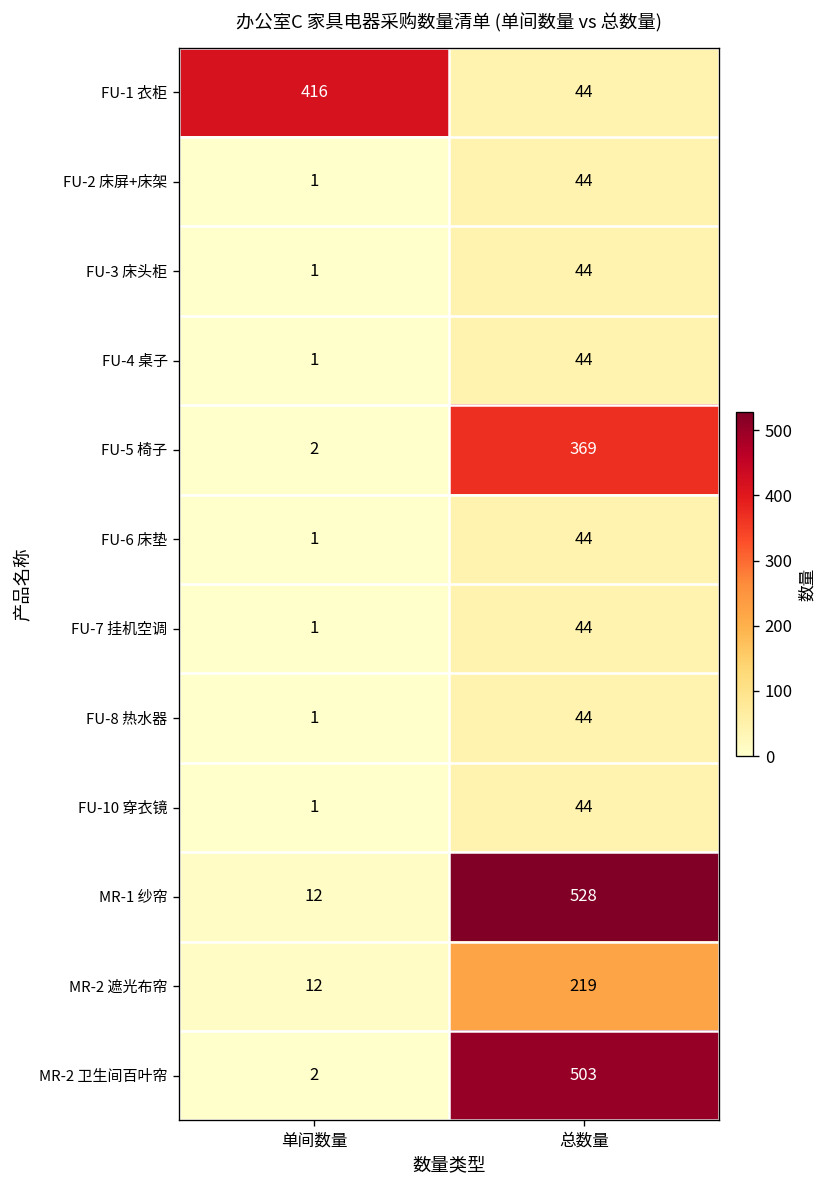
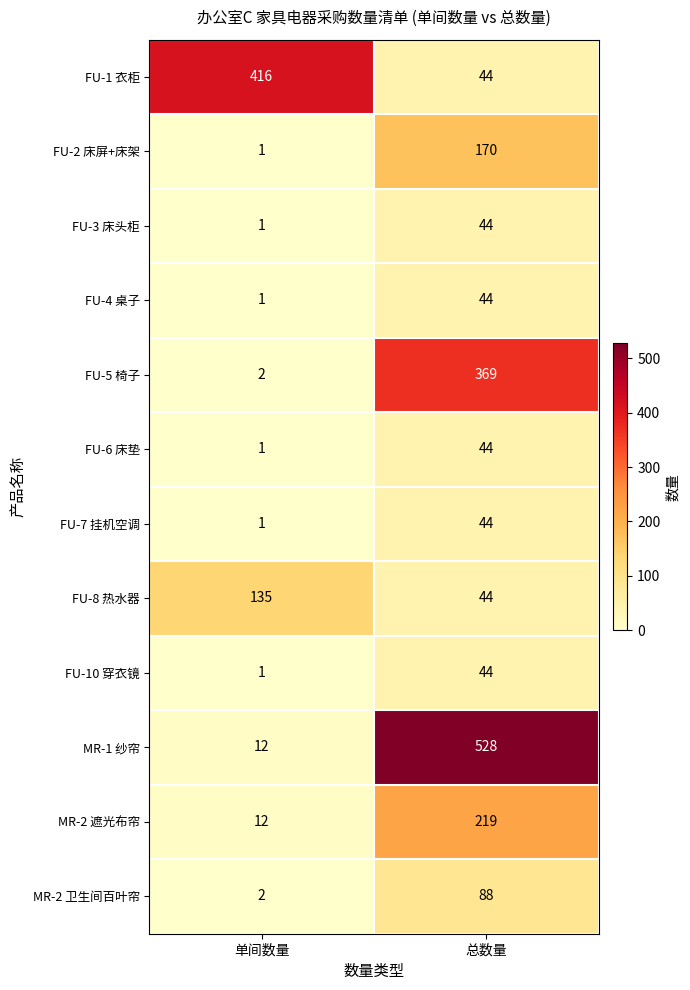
  {
    "FU-1 衣柜": {
      "单间数量": 416,
      "总数量": 44
    },
    "FU-2 床屏+床架": {
      "单间数量": 1,
-     "总数量": 44
+     "总数量": 170
    },
    "FU-3 床头柜": {
      "单间数量": 1,
      "总数量": 44
    },
    "FU-4 桌子": {
      "单间数量": 1,
      "总数量": 44
    },
    "FU-5 椅子": {
      "单间数量": 2,
      "总数量": 369
    },
    "FU-6 床垫": {
      "单间数量": 1,
      "总数量": 44
    },
    "FU-7 挂机空调": {
      "单间数量": 1,
      "总数量": 44
    },
    "FU-8 热水器": {
-     "单间数量": 1,
+     "单间数量": 135,
      "总数量": 44
    },
    "FU-10 穿衣镜": {
      "单间数量": 1,
      "总数量": 44
    },
    "MR-1 纱帘": {
      "单间数量": 12,
      "总数量": 528
    },
    "MR-2 遮光布帘": {
      "单间数量": 12,
      "总数量": 219
    },
    "MR-2 卫生间百叶帘": {
      "单间数量": 2,
-     "总数量": 503
+     "总数量": 88
    }
  }
